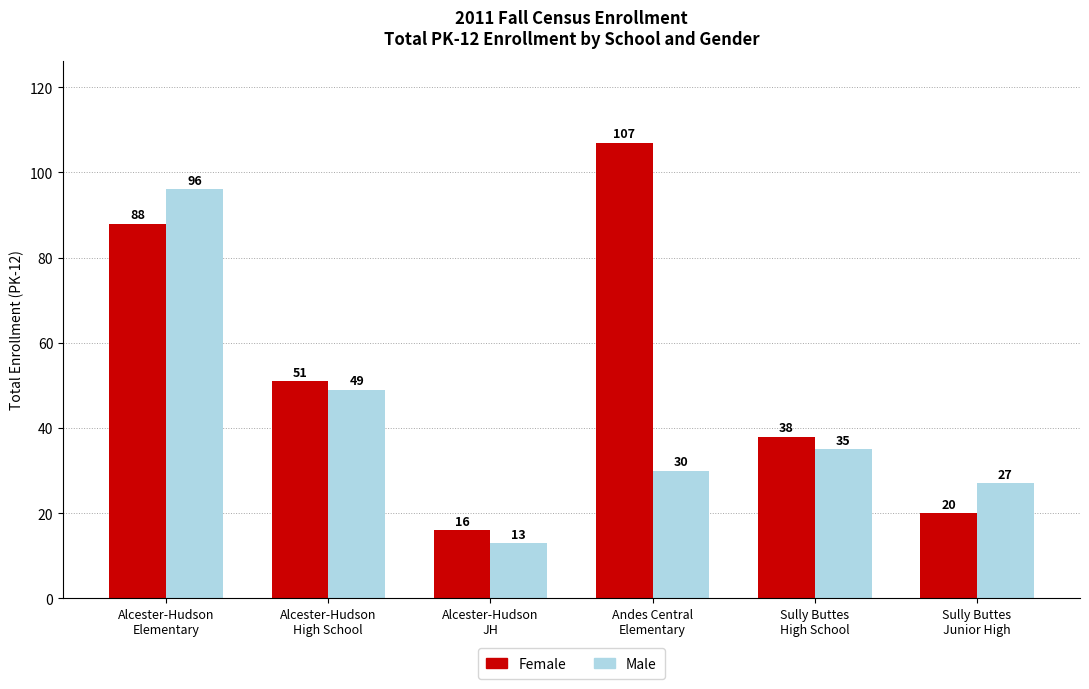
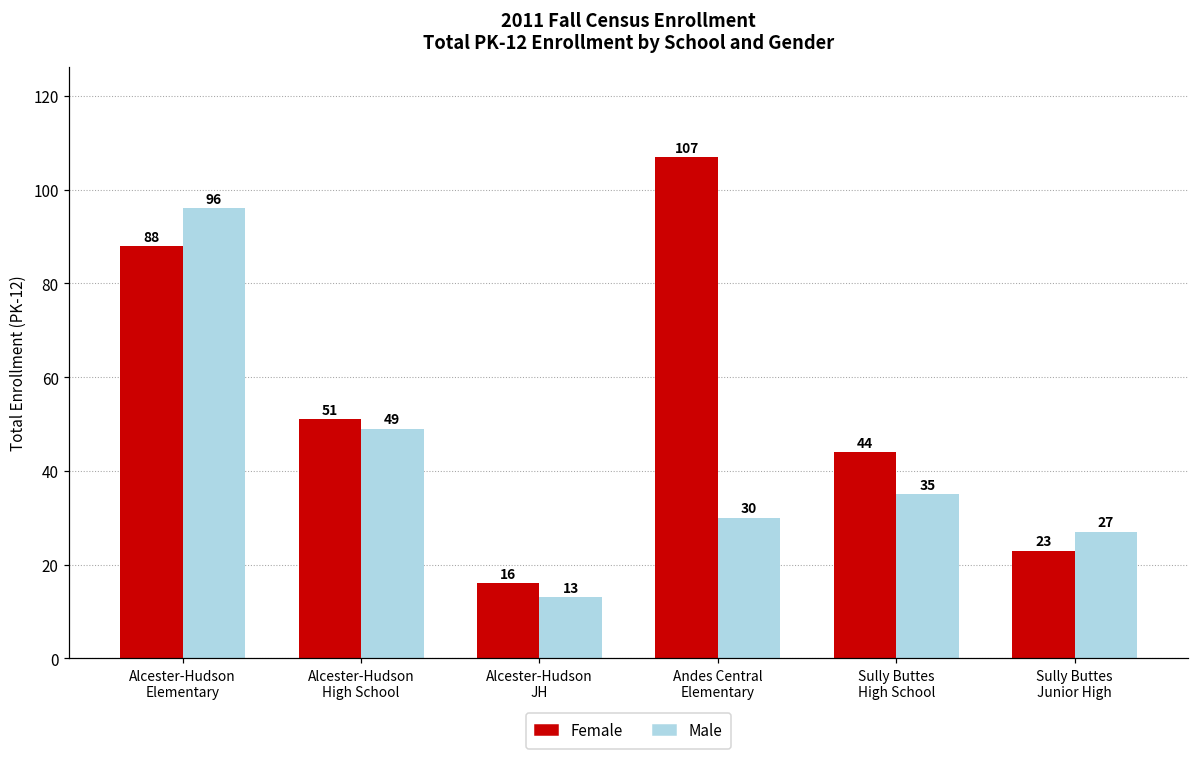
  {
    "Female": {
      "Alcester-Hudson Elementary": 88,
      "Alcester-Hudson High School": 51,
      "Alcester-Hudson JH": 16,
      "Andes Central Elementary": 107,
-     "Sully Buttes High School": 38,
-     "Sully Buttes Junior High": 20
+     "Sully Buttes High School": 44,
+     "Sully Buttes Junior High": 23
    },
    "Male": {
      "Alcester-Hudson Elementary": 96,
      "Alcester-Hudson High School": 49,
      "Alcester-Hudson JH": 13,
      "Andes Central Elementary": 30,
      "Sully Buttes High School": 35,
      "Sully Buttes Junior High": 27
    }
  }
